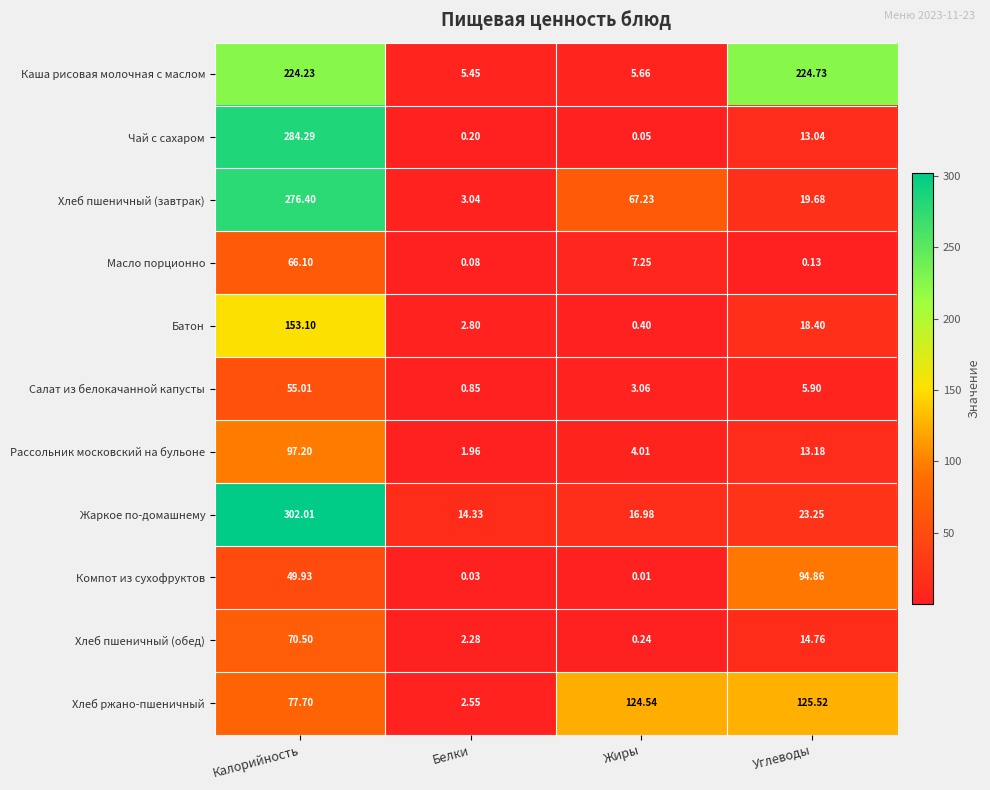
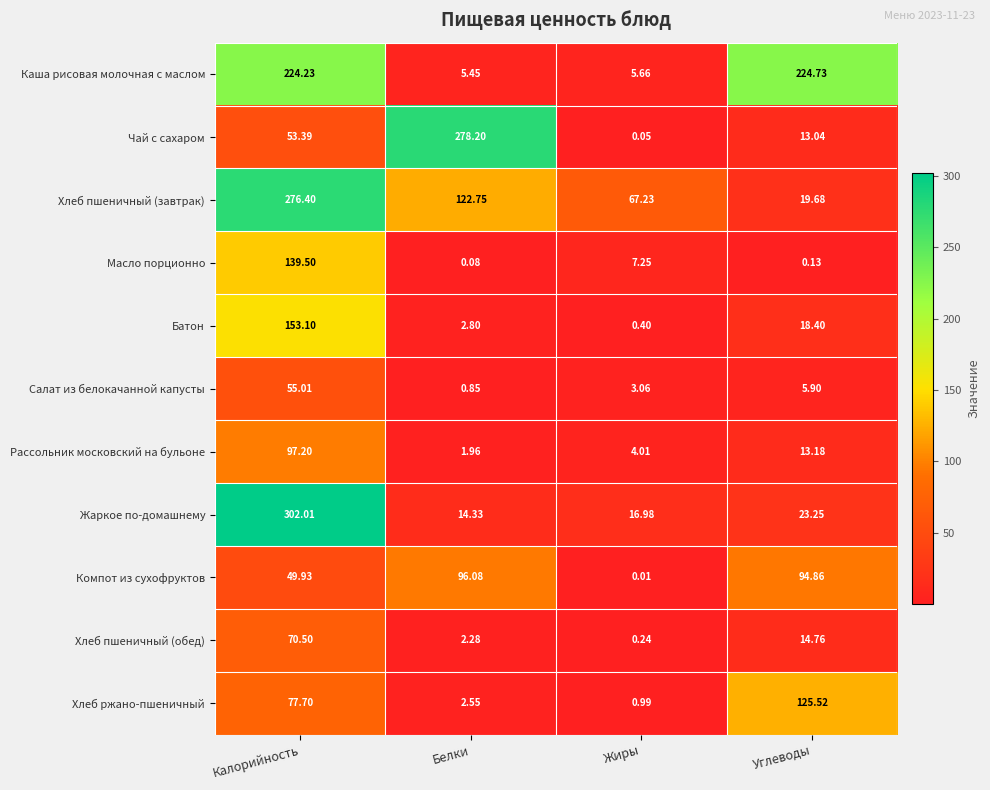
  {
    "Каша рисовая молочная с маслом": {
      "Калорийность": 224.23,
      "Белки": 5.45,
      "Жиры": 5.66,
      "Углеводы": 224.73
    },
    "Чай с сахаром": {
-     "Калорийность": 284.29,
-     "Белки": 0.20,
+     "Калорийность": 53.39,
+     "Белки": 278.20,
      "Жиры": 0.05,
      "Углеводы": 13.04
    },
    "Хлеб пшеничный (завтрак)": {
      "Калорийность": 276.40,
-     "Белки": 3.04,
+     "Белки": 122.75,
      "Жиры": 67.23,
      "Углеводы": 19.68
    },
    "Масло порционно": {
-     "Калорийность": 66.10,
+     "Калорийность": 139.50,
      "Белки": 0.08,
      "Жиры": 7.25,
      "Углеводы": 0.13
    },
    "Батон": {
      "Калорийность": 153.10,
      "Белки": 2.80,
      "Жиры": 0.40,
      "Углеводы": 18.40
    },
    "Салат из белокачанной капусты": {
      "Калорийность": 55.01,
      "Белки": 0.85,
      "Жиры": 3.06,
      "Углеводы": 5.90
    },
    "Рассольник московский на бульоне": {
      "Калорийность": 97.20,
      "Белки": 1.96,
      "Жиры": 4.01,
      "Углеводы": 13.18
    },
    "Жаркое по-домашнему": {
      "Калорийность": 302.01,
      "Белки": 14.33,
      "Жиры": 16.98,
      "Углеводы": 23.25
    },
    "Компот из сухофруктов": {
      "Калорийность": 49.93,
-     "Белки": 0.03,
+     "Белки": 96.08,
      "Жиры": 0.01,
      "Углеводы": 94.86
    },
    "Хлеб пшеничный (обед)": {
      "Калорийность": 70.50,
      "Белки": 2.28,
      "Жиры": 0.24,
      "Углеводы": 14.76
    },
    "Хлеб ржано-пшеничный": {
      "Калорийность": 77.70,
      "Белки": 2.55,
-     "Жиры": 124.54,
+     "Жиры": 0.99,
      "Углеводы": 125.52
    }
  }
